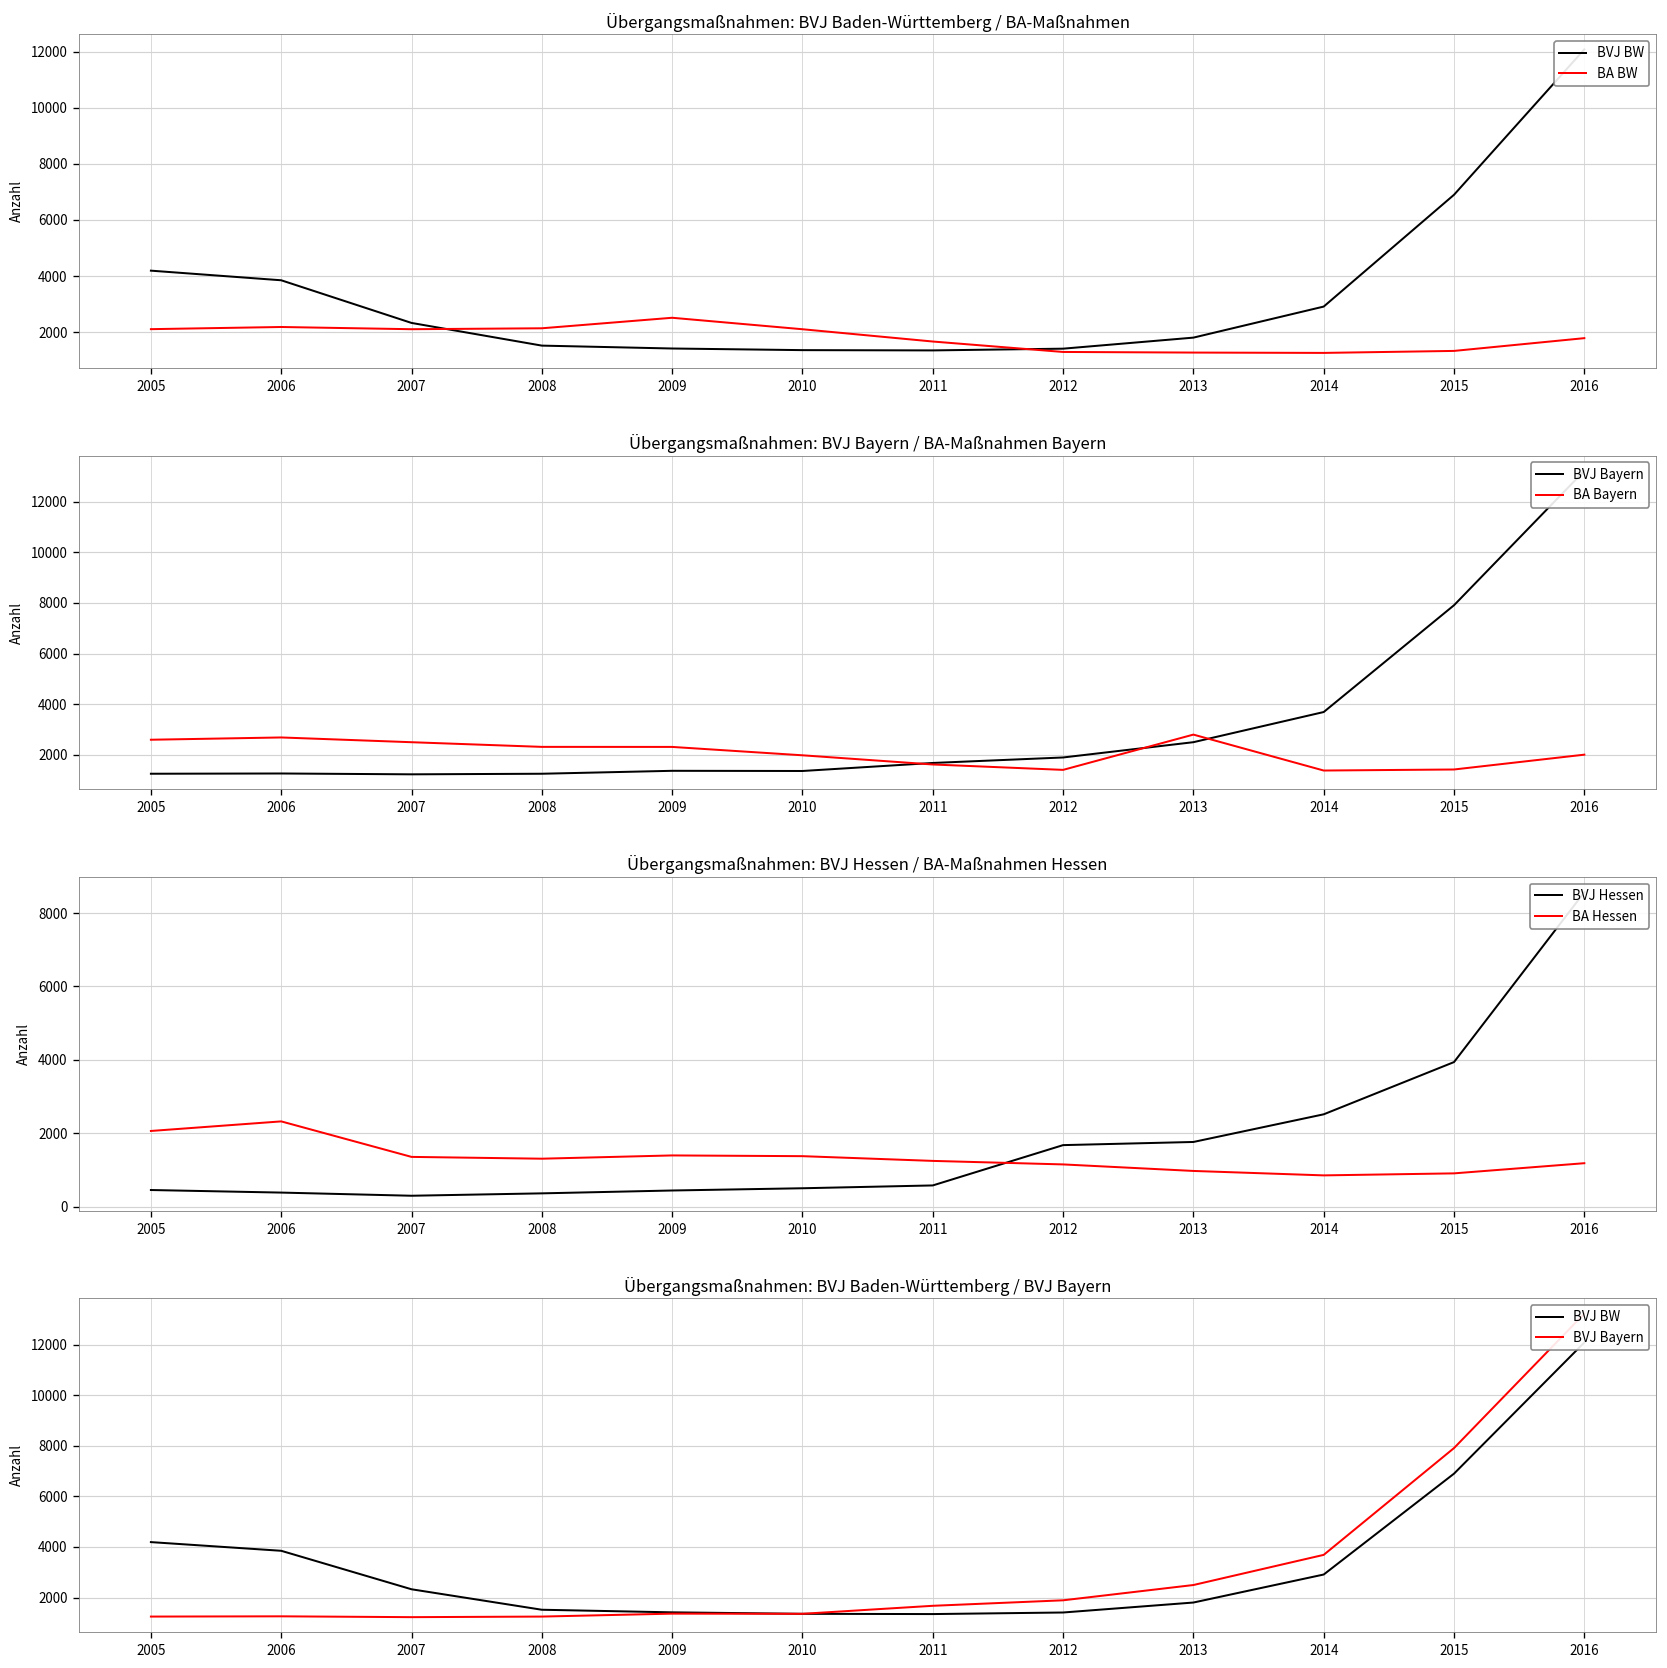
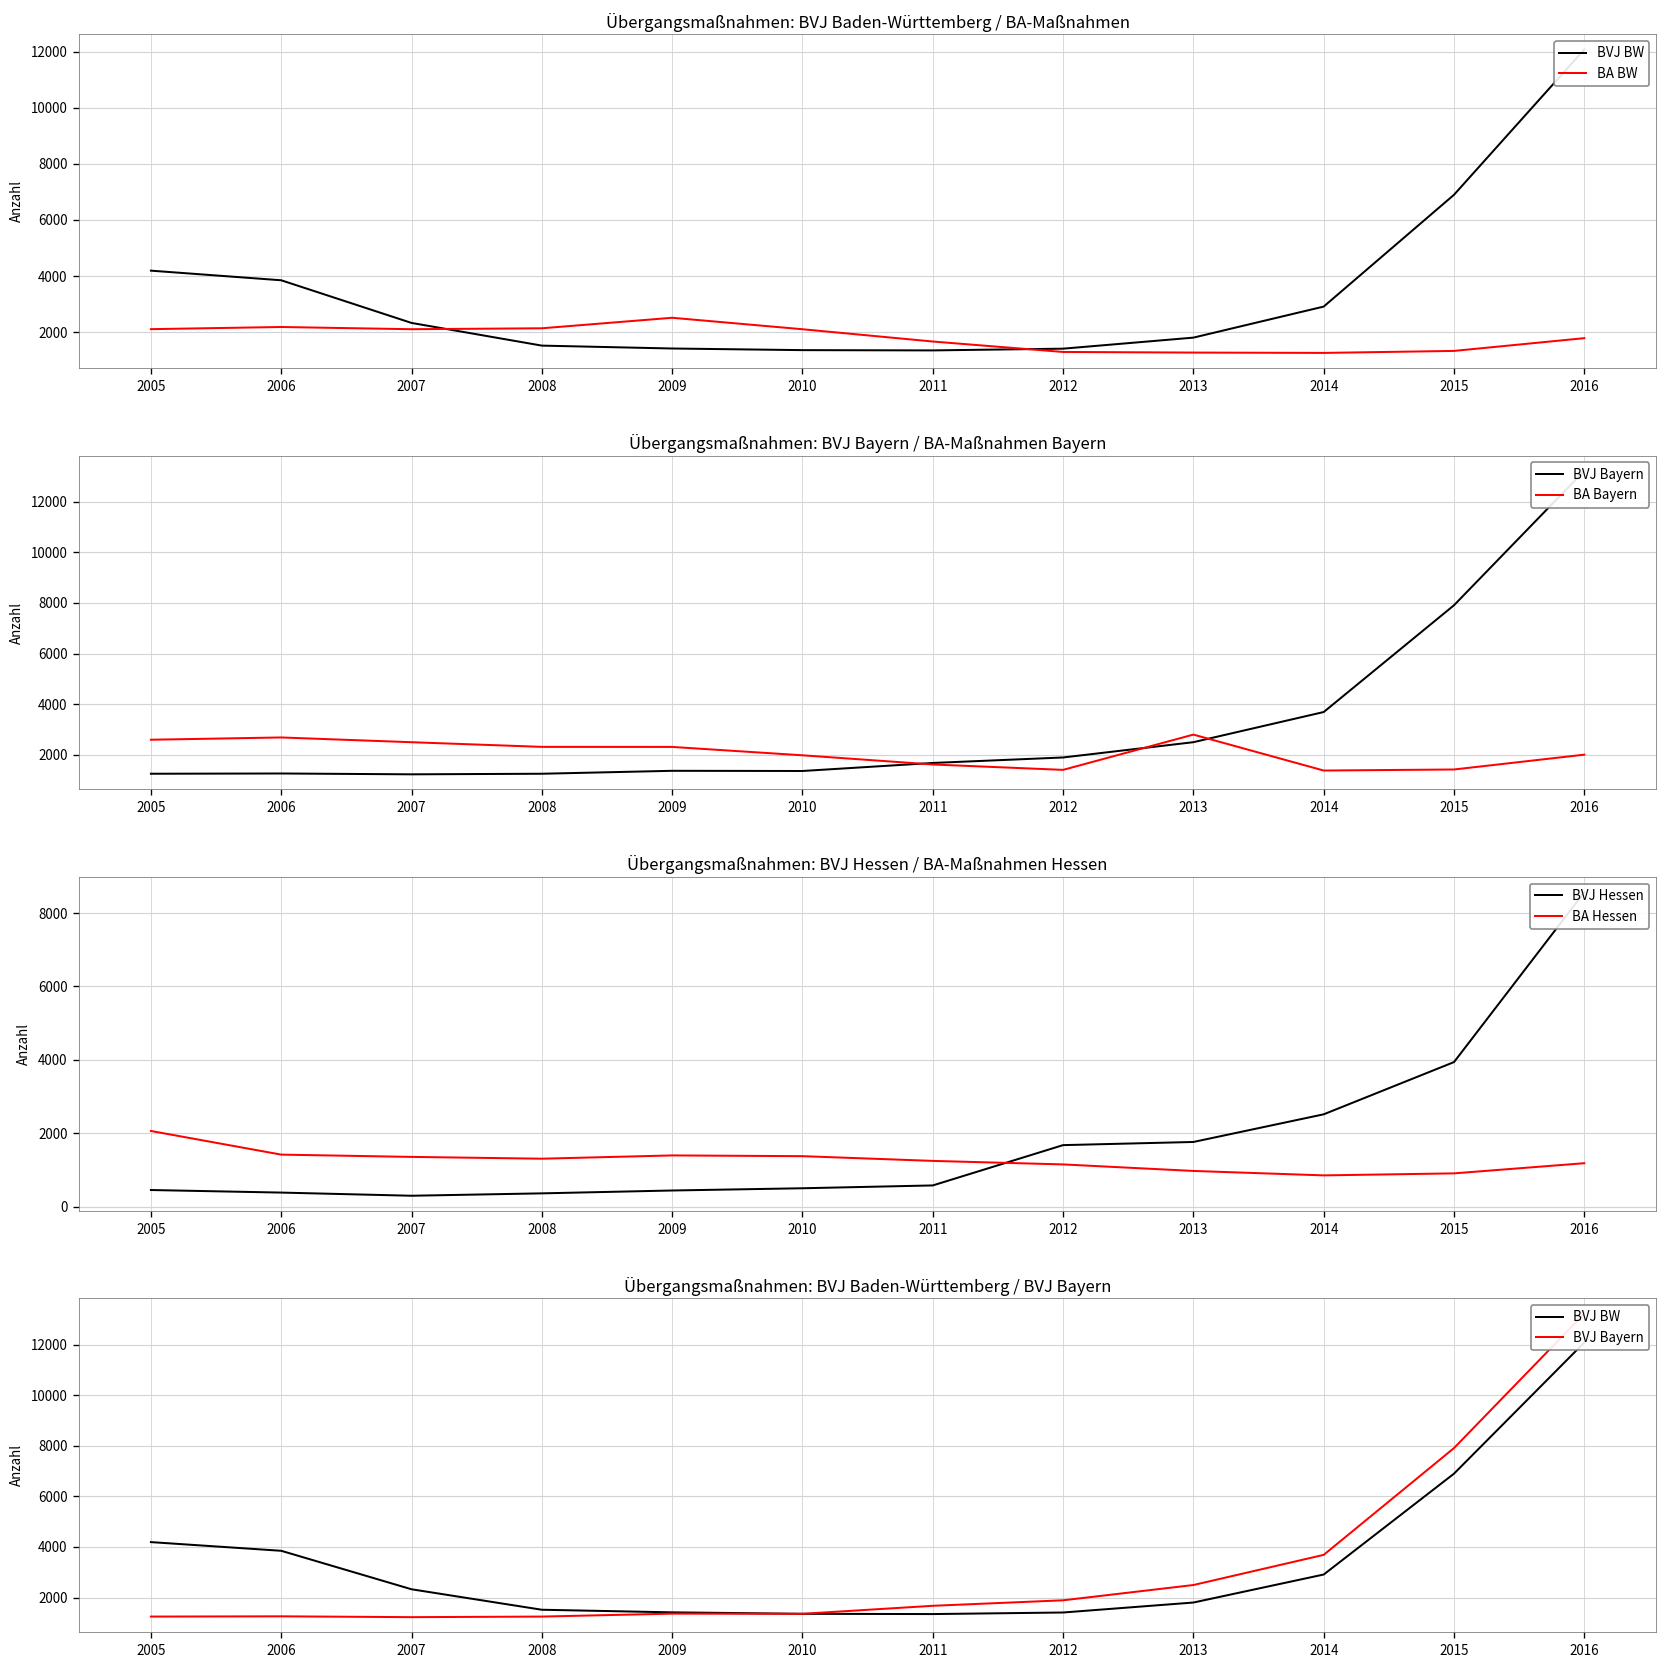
  {
    "Übergangsmaßnahmen: BVJ Baden-Württemberg / BA-Maßnahmen": {
      "BVJ BW": {
        "2005": 4200,
        "2006": 3900,
        "2007": 2300,
        "2008": 1500,
        "2009": 1400,
        "2010": 1400,
        "2011": 1300,
        "2012": 1400,
        "2013": 1800,
        "2014": 2900,
        "2015": 6900
      },
      "BA BW": {
        "2005": 2100,
        "2006": 2200,
        "2007": 2100,
        "2008": 2100,
        "2009": 2500,
        "2010": 2100,
        "2011": 1700,
        "2012": 1300,
        "2013": 1300,
        "2014": 1300,
        "2015": 1300,
        "2016": 1800
      }
    },
    "Übergangsmaßnahmen: BVJ Bayern / BA-Maßnahmen Bayern": {
      "BA Bayern": {
        "2005": 2600,
        "2006": 2700,
        "2007": 2500,
        "2008": 2300,
        "2009": 2300,
        "2010": 2000,
        "2012": 1400,
        "2013": 2800,
        "2014": 1400,
        "2015": 1400,
        "2016": 2000
      }
    },
    "Übergangsmaßnahmen: BVJ Hessen / BA-Maßnahmen Hessen": {
      "BVJ Hessen": {
        "2005": 500,
        "2006": 400,
        "2007": 300,
        "2008": 400,
        "2009": 400,
        "2010": 500,
        "2011": 600,
        "2012": 1700,
        "2013": 1800,
        "2014": 2500,
        "2015": 3900
      },
      "BA Hessen": {
        "2005": 2100,
-       "2006": 2300,
+       "2006": 1400,
        "2007": 1400,
        "2008": 1300,
        "2009": 1400,
        "2010": 1400,
        "2011": 1200,
        "2012": 1100,
        "2013": 1000,
        "2014": 800,
        "2015": 900,
        "2016": 1200
      }
    },
    "Übergangsmaßnahmen: BVJ Baden-Württemberg / BVJ Bayern": {
      "BVJ BW": {
        "2005": 4200,
        "2006": 3900,
        "2007": 2300,
        "2008": 1500,
        "2011": 1300,
        "2012": 1400,
        "2013": 1800,
        "2014": 2900,
        "2015": 6900
      },
      "BVJ Bayern": {
        "2005": 1300,
        "2006": 1300,
        "2007": 1200,
        "2008": 1300,
        "2011": 1700,
        "2012": 1900,
        "2013": 2500,
        "2014": 3700,
        "2015": 7900
      }
    }
  }
